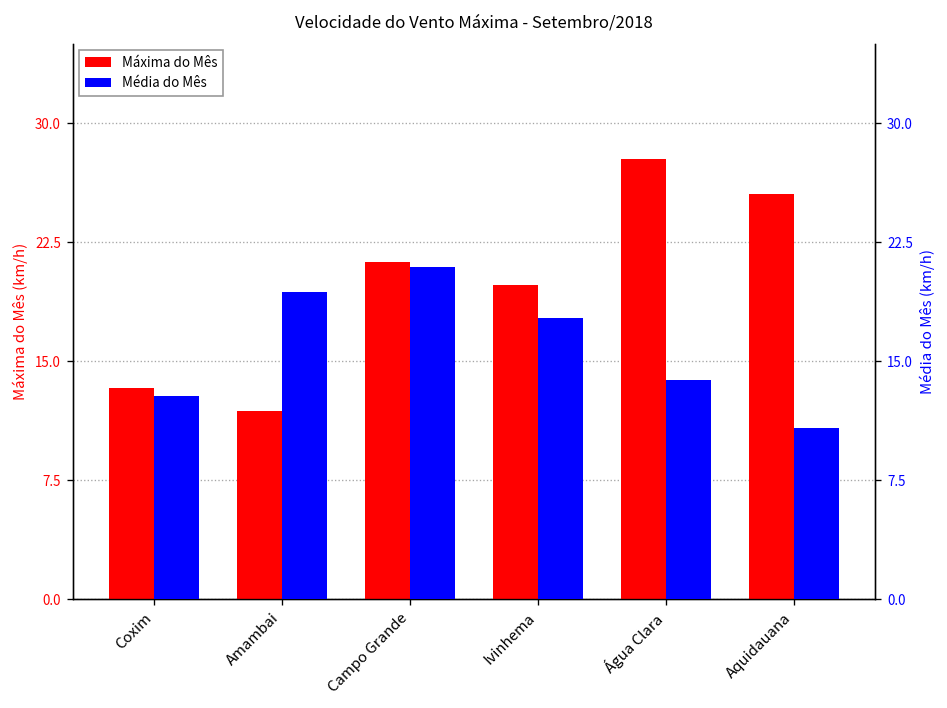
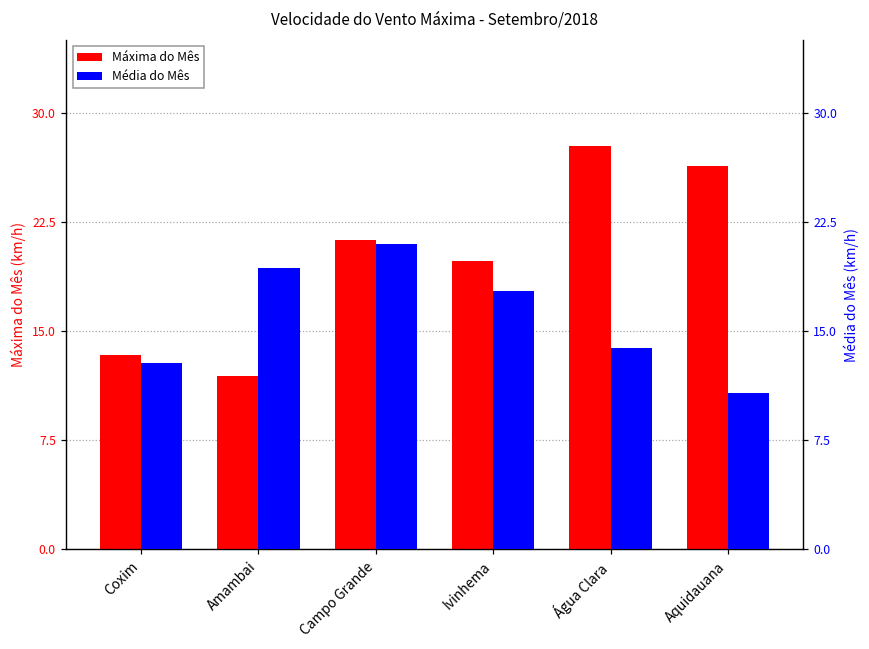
  {
    "Máxima do Mês": {
      "Coxim": 13.3,
      "Amambai": 11.9,
      "Campo Grande": 21.2,
      "Ivinhema": 19.8,
      "Água Clara": 27.7,
-     "Aquidauana": 25.6
+     "Aquidauana": 26.3
    },
    "Média do Mês": {
      "Coxim": 12.8,
      "Amambai": 19.3,
      "Campo Grande": 21.0,
      "Ivinhema": 17.7,
      "Água Clara": 13.8,
      "Aquidauana": 10.8
    }
  }
